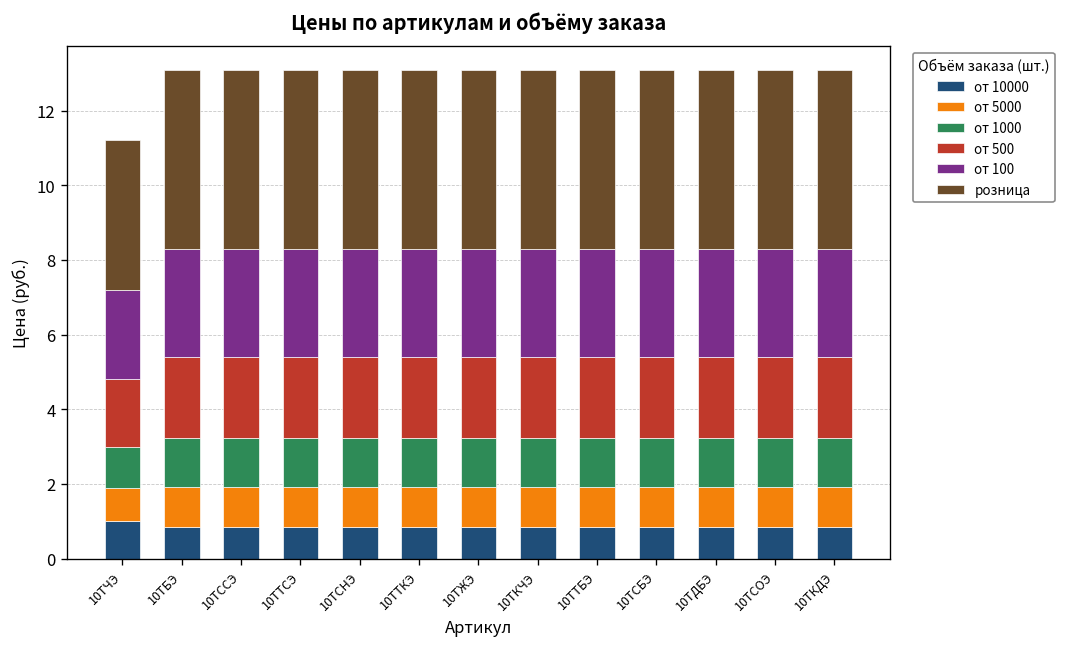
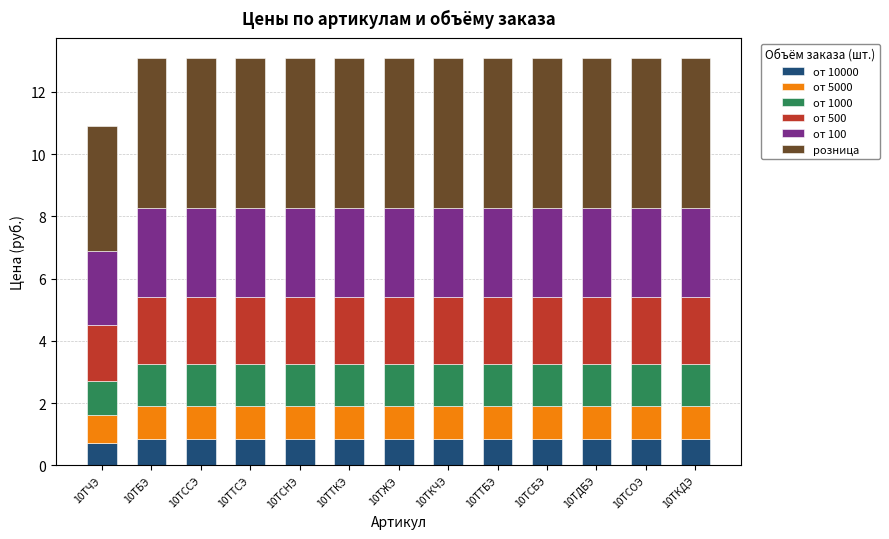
  {
    "от 10000": {
-     "10ТЧЭ": 1.0,
+     "10ТЧЭ": 0.7,
      "10ТБЭ": 0.8,
      "10ТССЭ": 0.8,
      "10ТТСЭ": 0.8,
      "10ТСНЭ": 0.8,
      "10ТТКЭ": 0.8,
      "10ТЖЭ": 0.8,
      "10ТКЧЭ": 0.8,
      "10ТТБЭ": 0.8,
      "10ТСБЭ": 0.8,
      "10ТДБЭ": 0.8,
      "10ТСОЭ": 0.8,
      "10ТКДЭ": 0.8
    },
    "от 5000": {
      "10ТЧЭ": 0.9,
      "10ТБЭ": 1.1,
      "10ТССЭ": 1.1,
      "10ТТСЭ": 1.1,
      "10ТСНЭ": 1.1,
      "10ТТКЭ": 1.1,
      "10ТЖЭ": 1.1,
      "10ТКЧЭ": 1.1,
      "10ТТБЭ": 1.1,
      "10ТСБЭ": 1.1,
      "10ТДБЭ": 1.1,
      "10ТСОЭ": 1.1,
      "10ТКДЭ": 1.1
    },
    "от 1000": {
      "10ТЧЭ": 1.1,
      "10ТБЭ": 1.3,
      "10ТССЭ": 1.3,
      "10ТТСЭ": 1.3,
      "10ТСНЭ": 1.3,
      "10ТТКЭ": 1.3,
      "10ТЖЭ": 1.3,
      "10ТКЧЭ": 1.3,
      "10ТТБЭ": 1.3,
      "10ТСБЭ": 1.3,
      "10ТДБЭ": 1.3,
      "10ТСОЭ": 1.3,
      "10ТКДЭ": 1.3
    },
    "от 500": {
      "10ТЧЭ": 1.8,
      "10ТБЭ": 2.2,
      "10ТССЭ": 2.2,
      "10ТТСЭ": 2.2,
      "10ТСНЭ": 2.2,
      "10ТТКЭ": 2.2,
      "10ТЖЭ": 2.2,
      "10ТКЧЭ": 2.2,
      "10ТТБЭ": 2.2,
      "10ТСБЭ": 2.2,
      "10ТДБЭ": 2.2,
      "10ТСОЭ": 2.2,
      "10ТКДЭ": 2.2
    },
    "от 100": {
      "10ТЧЭ": 2.4,
      "10ТБЭ": 2.9,
      "10ТССЭ": 2.9,
      "10ТТСЭ": 2.9,
      "10ТСНЭ": 2.9,
      "10ТТКЭ": 2.9,
      "10ТЖЭ": 2.9,
      "10ТКЧЭ": 2.9,
      "10ТТБЭ": 2.9,
      "10ТСБЭ": 2.9,
      "10ТДБЭ": 2.9,
      "10ТСОЭ": 2.9,
      "10ТКДЭ": 2.9
    },
    "розница": {
      "10ТЧЭ": 4.0,
      "10ТБЭ": 4.8,
      "10ТССЭ": 4.8,
      "10ТТСЭ": 4.8,
      "10ТСНЭ": 4.8,
      "10ТТКЭ": 4.8,
      "10ТЖЭ": 4.8,
      "10ТКЧЭ": 4.8,
      "10ТТБЭ": 4.8,
      "10ТСБЭ": 4.8,
      "10ТДБЭ": 4.8,
      "10ТСОЭ": 4.8,
      "10ТКДЭ": 4.8
    }
  }
